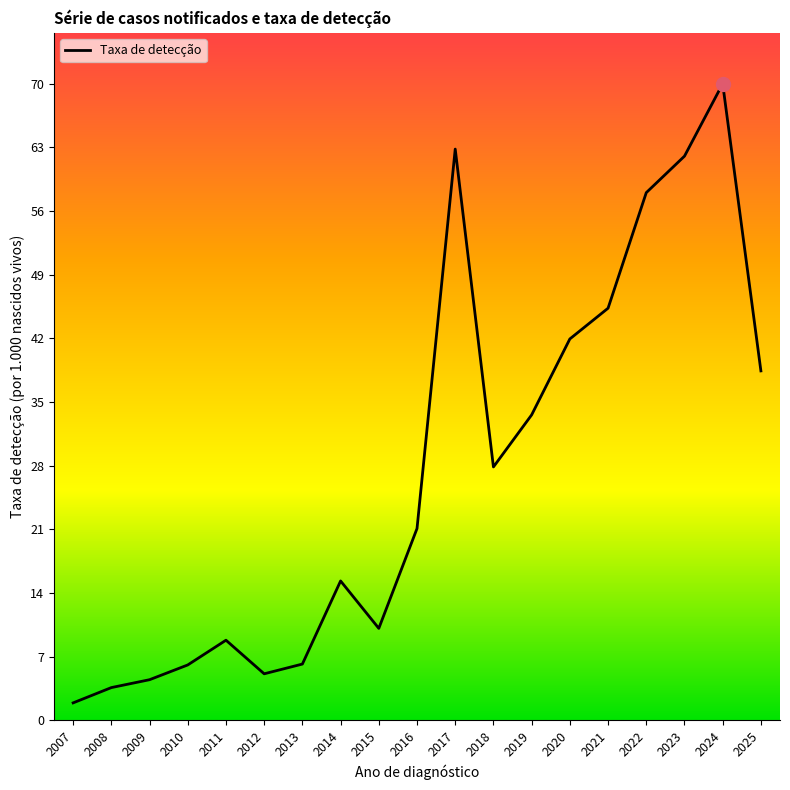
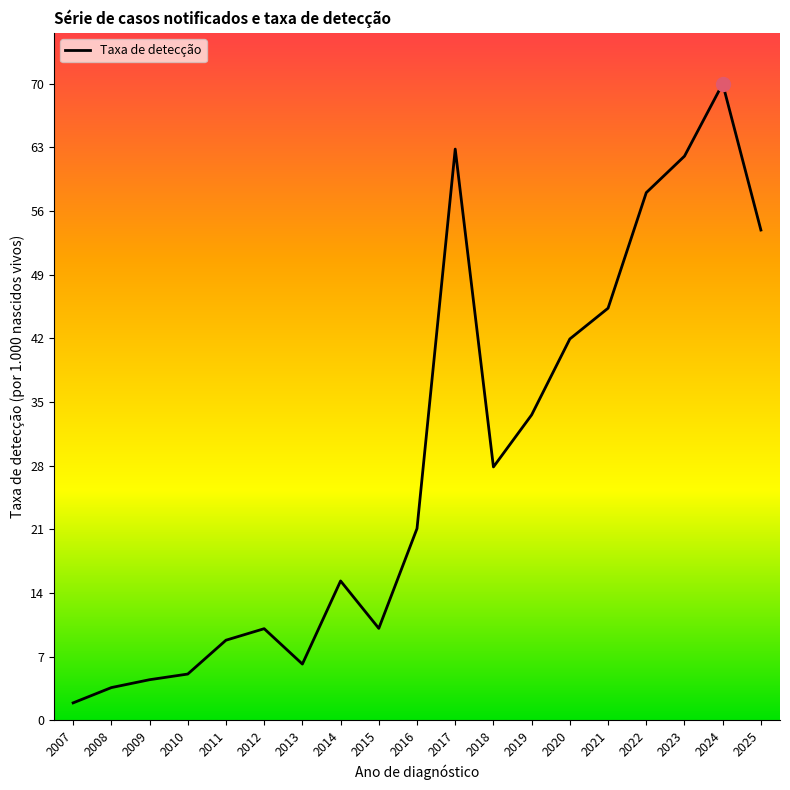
  {
    "Taxa de detecção": {
      "2007": 2,
      "2008": 4,
      "2009": 4,
-     "2010": 6,
+     "2010": 5,
      "2011": 9,
-     "2012": 5,
+     "2012": 10,
      "2013": 6,
      "2014": 15,
      "2015": 10,
      "2016": 21,
      "2017": 63,
      "2018": 28,
      "2019": 34,
      "2020": 42,
      "2021": 46,
      "2022": 58,
      "2023": 62,
-     "2025": 39
+     "2025": 54
    }
  }
